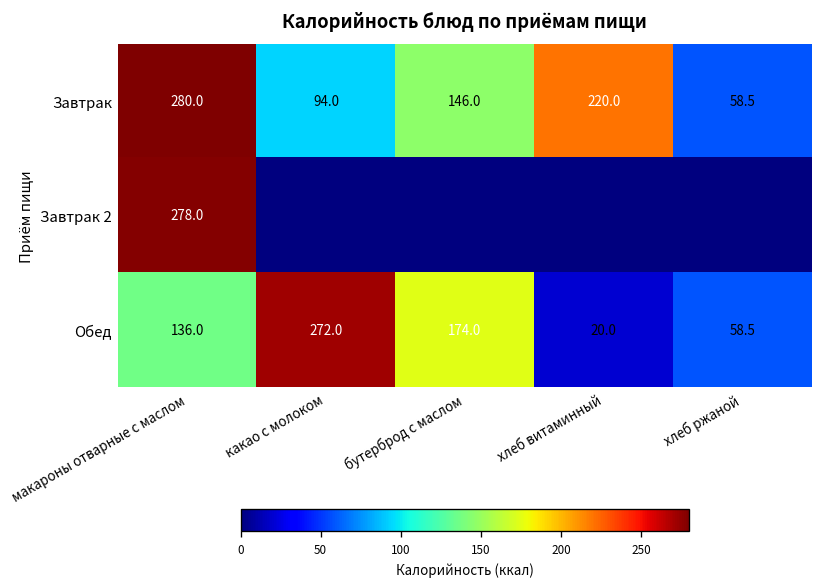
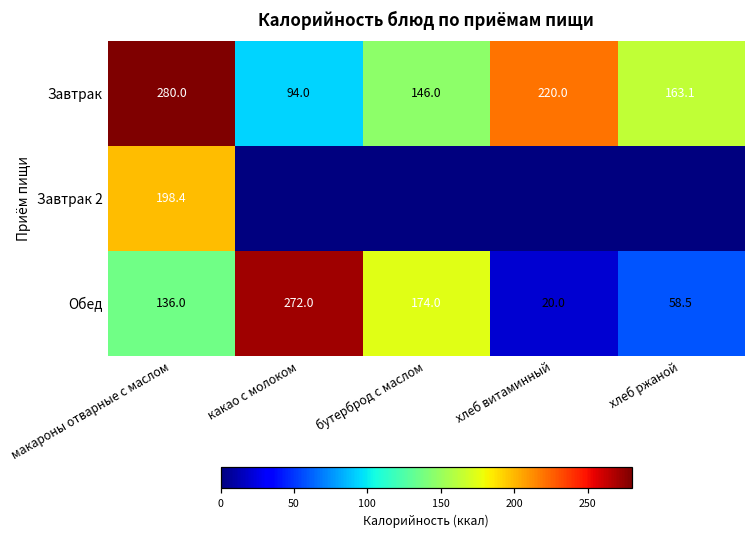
  {
    "Завтрак": {
      "макароны отварные с маслом": 280.0,
      "какао с молоком": 94.0,
      "бутерброд с маслом": 146.0,
      "хлеб витаминный": 220.0,
-     "хлеб ржаной": 58.5
+     "хлеб ржаной": 163.1
    },
    "Завтрак 2": {
-     "макароны отварные с маслом": 278.0
+     "макароны отварные с маслом": 198.4
    },
    "Обед": {
      "макароны отварные с маслом": 136.0,
      "какао с молоком": 272.0,
      "бутерброд с маслом": 174.0,
      "хлеб витаминный": 20.0,
      "хлеб ржаной": 58.5
    }
  }
